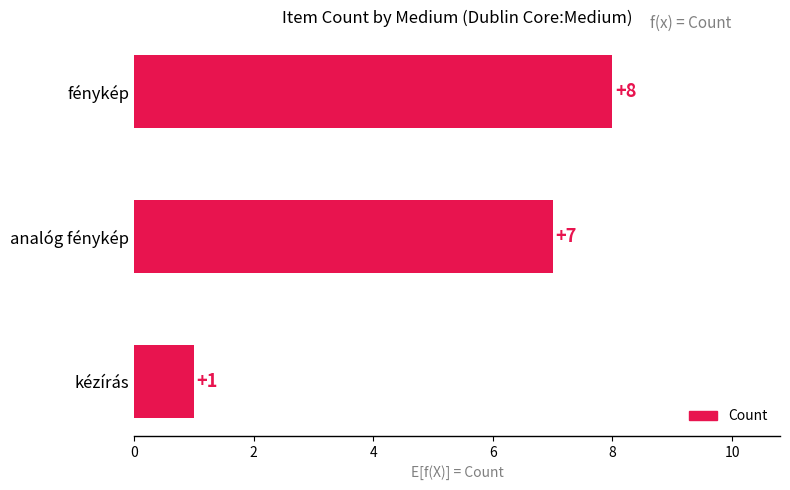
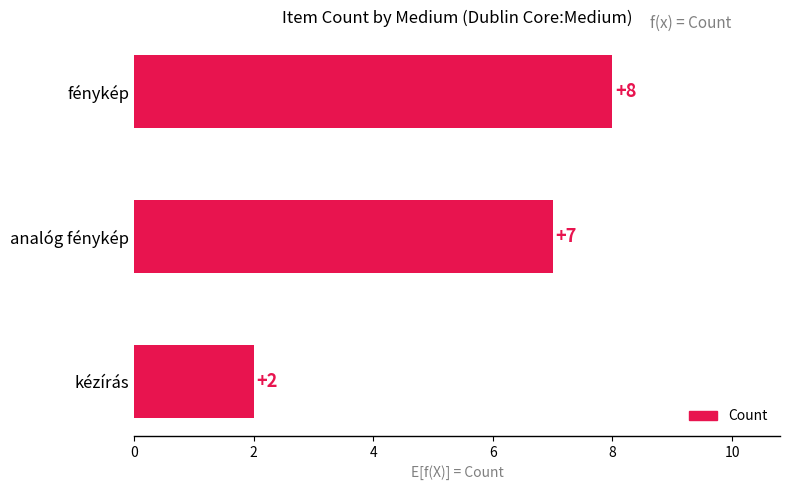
  {
    "fénykép": "+8",
    "analóg fénykép": "+7",
-   "kézírás": "+1"
+   "kézírás": "+2"
  }
